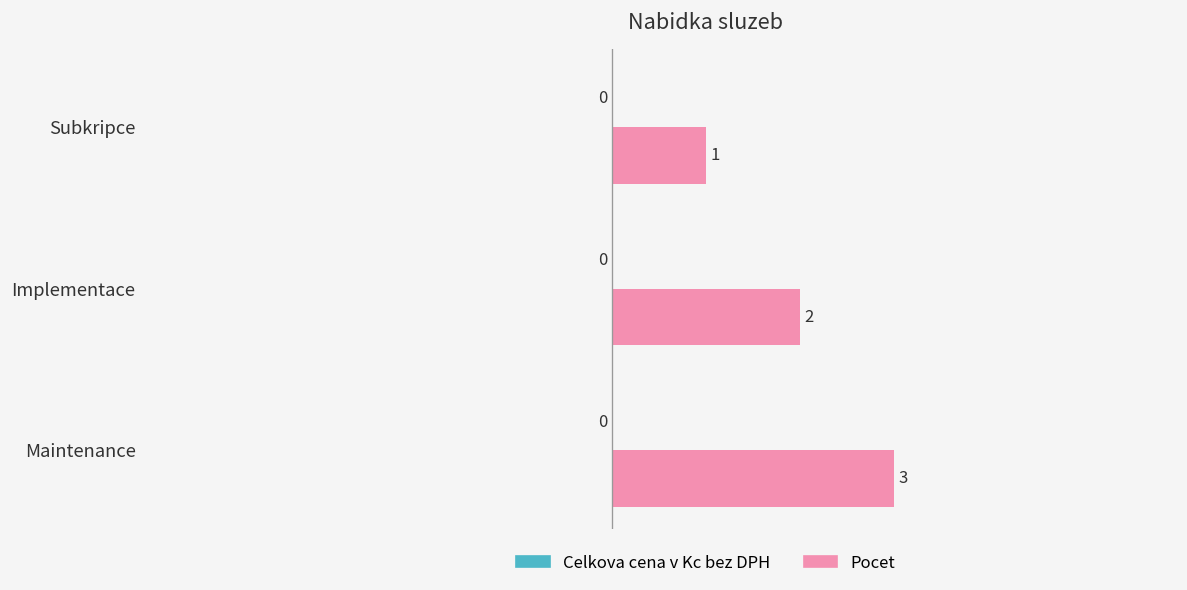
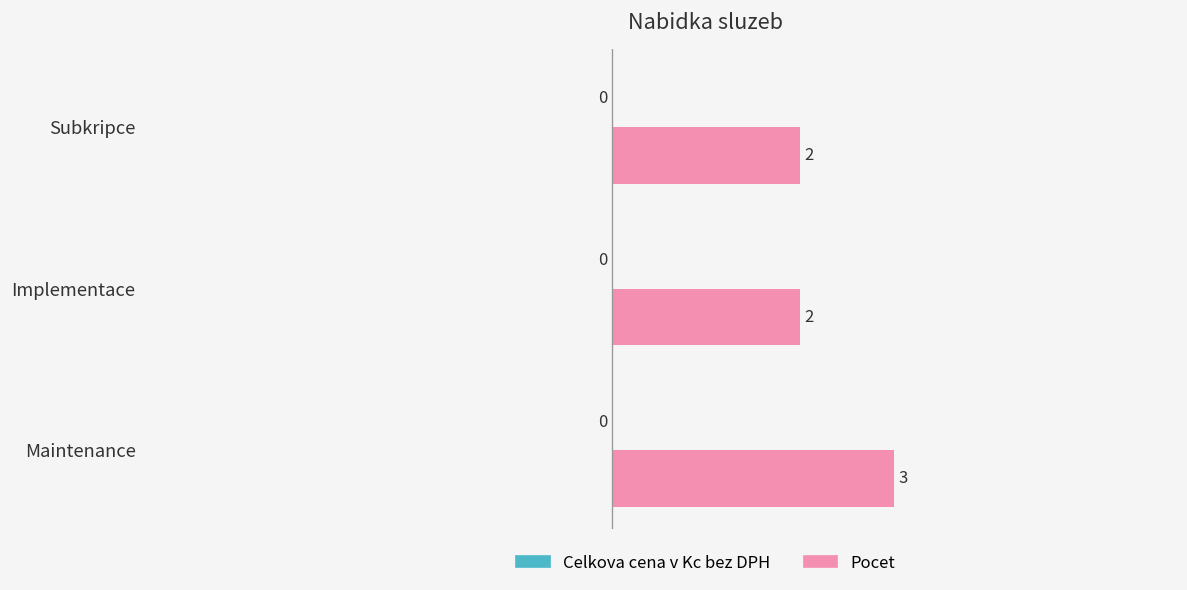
  {
    "Celkova cena v Kc bez DPH": {
      "Subkripce": 0,
      "Implementace": 0,
      "Maintenance": 0
    },
    "Pocet": {
-     "Subkripce": 1,
+     "Subkripce": 2,
      "Implementace": 2,
      "Maintenance": 3
    }
  }
